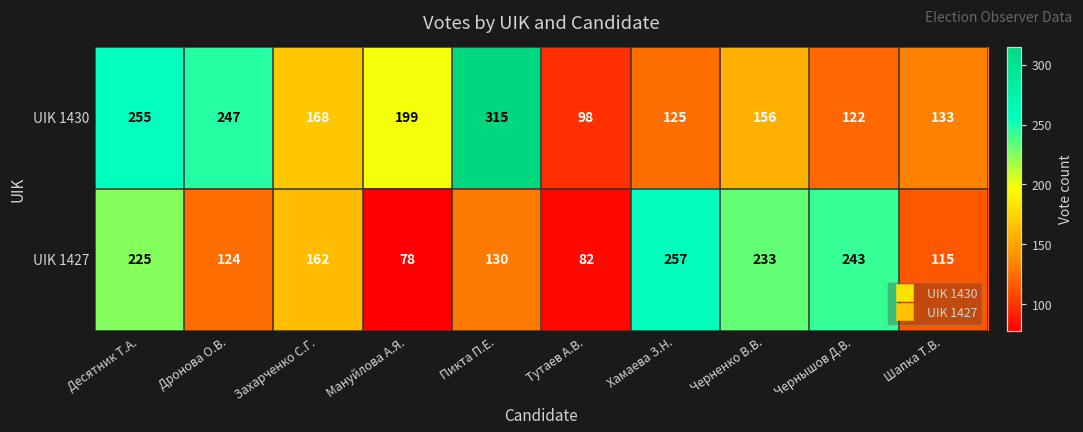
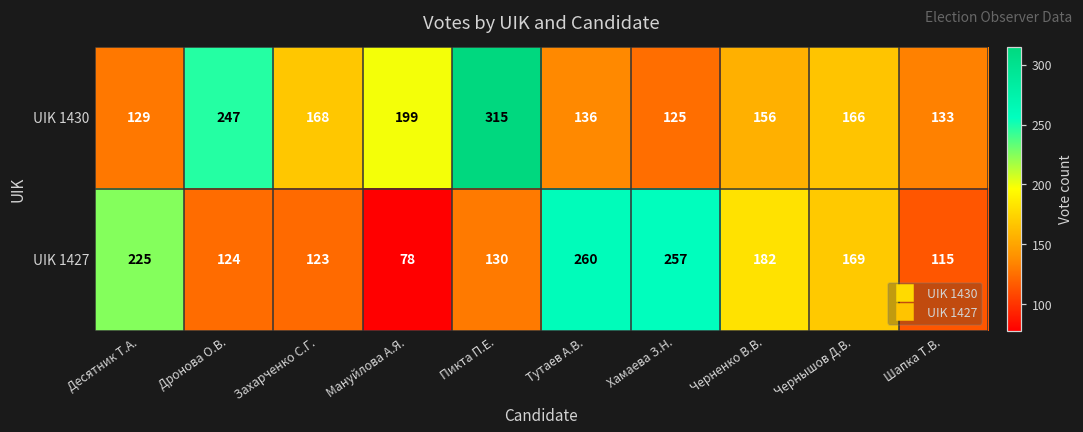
  {
    "UIK 1430": {
-     "Десятник Т.А.": 255,
+     "Десятник Т.А.": 129,
      "Дронова О.В.": 247,
      "Захарченко С.Г.": 168,
      "Мануйлова А.Я.": 199,
      "Пикта П.Е.": 315,
-     "Тутаев А.В.": 98,
+     "Тутаев А.В.": 136,
      "Хамаева З.Н.": 125,
      "Черненко В.В.": 156,
-     "Чернышов Д.В.": 122,
+     "Чернышов Д.В.": 166,
      "Шапка Т.В.": 133
    },
    "UIK 1427": {
      "Десятник Т.А.": 225,
      "Дронова О.В.": 124,
-     "Захарченко С.Г.": 162,
+     "Захарченко С.Г.": 123,
      "Мануйлова А.Я.": 78,
      "Пикта П.Е.": 130,
-     "Тутаев А.В.": 82,
+     "Тутаев А.В.": 260,
      "Хамаева З.Н.": 257,
-     "Черненко В.В.": 233,
-     "Чернышов Д.В.": 243,
+     "Черненко В.В.": 182,
+     "Чернышов Д.В.": 169,
      "Шапка Т.В.": 115
    }
  }
